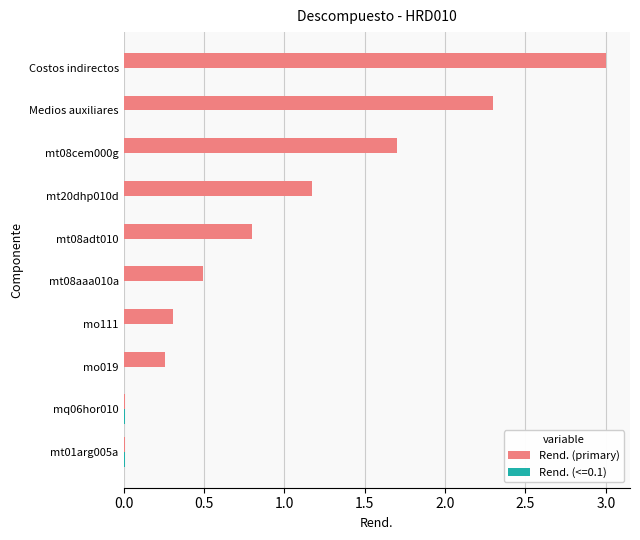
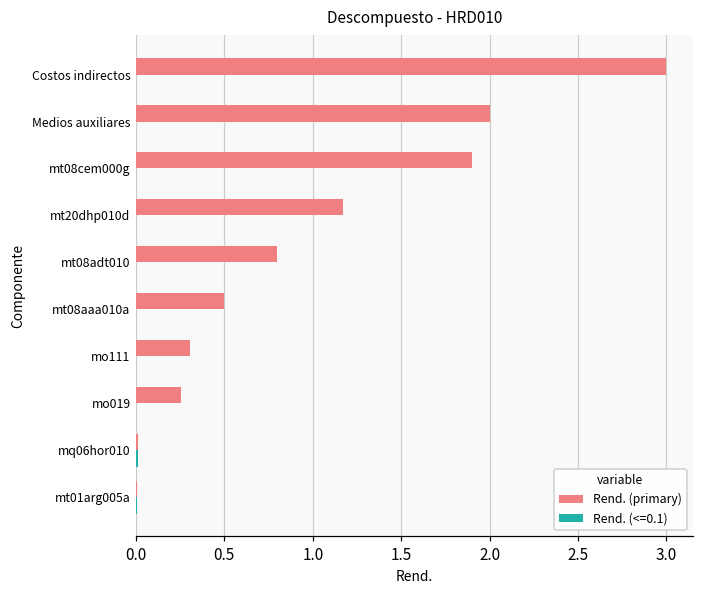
  {
    "Rend. (primary)": {
      "Costos indirectos": 3.0,
-     "Medios auxiliares": 2.3,
-     "mt08cem000g": 1.7,
+     "Medios auxiliares": 2.0,
+     "mt08cem000g": 1.9,
      "mt20dhp010d": 1.17,
      "mt08adt010": 0.8,
      "mt08aaa010a": 0.5,
      "mo111": 0.3,
      "mo019": 0.26
    },
    "Rend. (<=0.1)": {
      "Costos indirectos": 0.0,
      "Medios auxiliares": 0.0,
      "mt08cem000g": 0.0,
      "mt20dhp010d": 0.0,
      "mt08adt010": 0.0,
      "mt08aaa010a": 0.0,
      "mo111": 0.0,
      "mo019": 0.0
    }
  }
